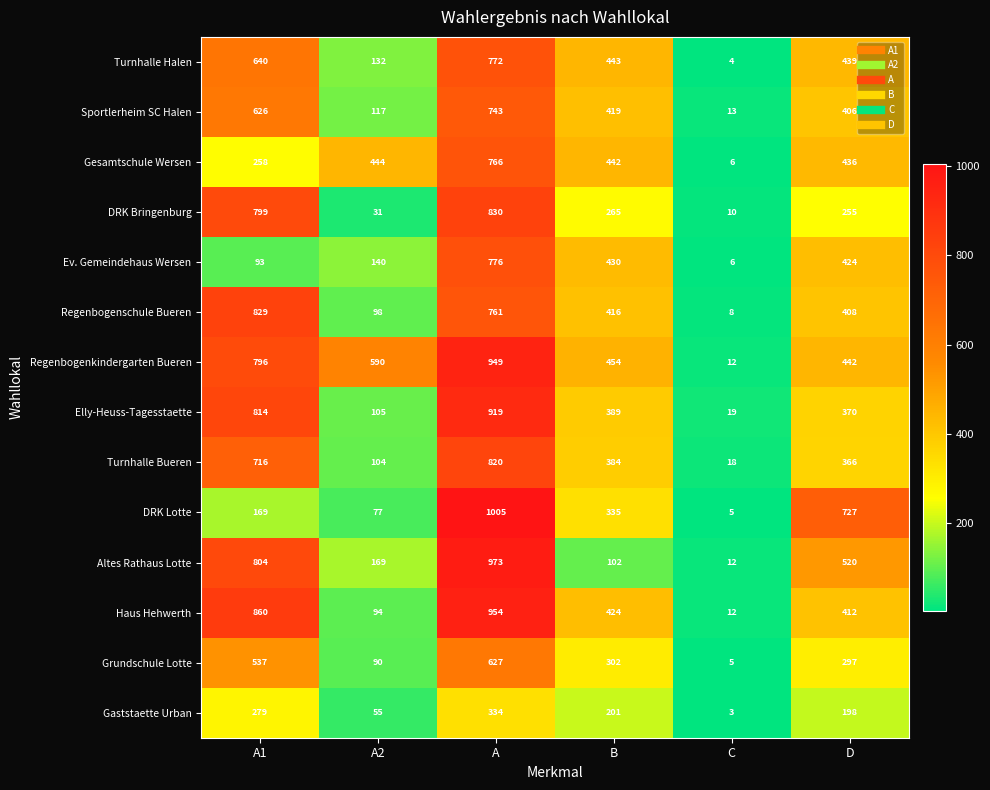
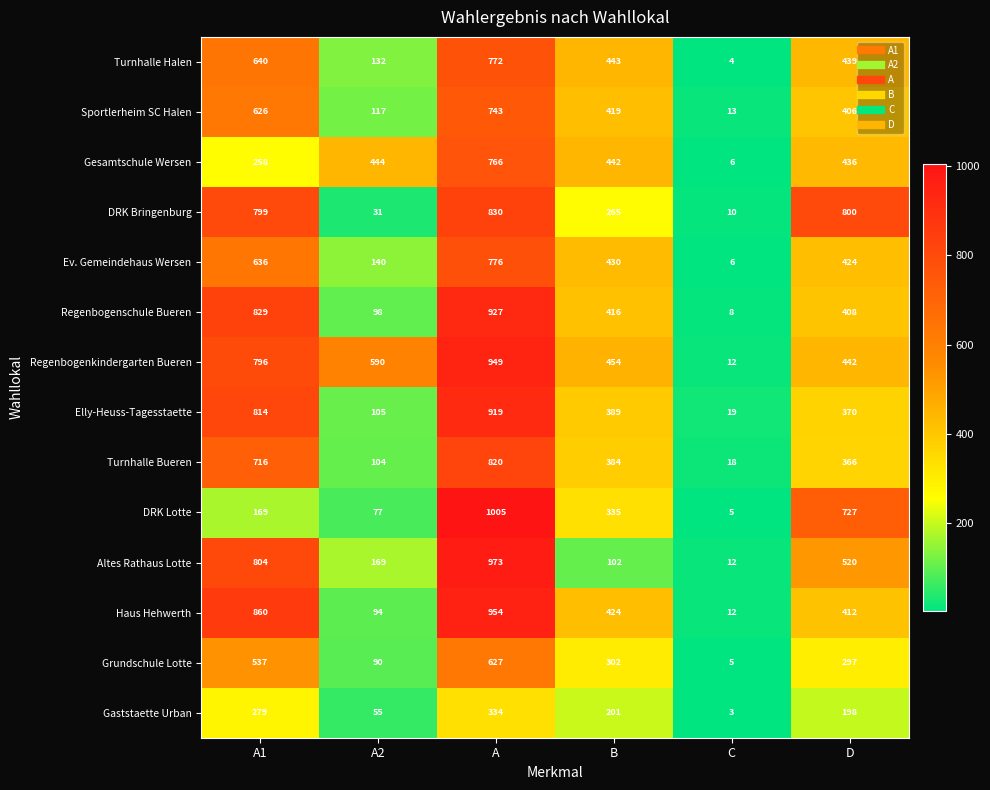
  {
    "Turnhalle Halen": {
      "A1": 640,
      "A2": 132,
      "A": 772,
      "B": 443,
      "C": 4
    },
    "Sportlerheim SC Halen": {
      "A1": 626,
      "A2": 117,
      "A": 743,
      "B": 419,
      "C": 13
    },
    "Gesamtschule Wersen": {
      "A1": 258,
      "A2": 444,
      "A": 766,
      "B": 442,
      "C": 6,
      "D": 436
    },
    "DRK Bringenburg": {
      "A1": 799,
      "A2": 31,
      "A": 830,
      "B": 265,
      "C": 10,
-     "D": 255
+     "D": 800
    },
    "Ev. Gemeindehaus Wersen": {
-     "A1": 93,
+     "A1": 636,
      "A2": 140,
      "A": 776,
      "B": 430,
      "C": 6,
      "D": 424
    },
    "Regenbogenschule Bueren": {
      "A1": 829,
      "A2": 98,
-     "A": 761,
+     "A": 927,
      "B": 416,
      "C": 8,
      "D": 408
    },
    "Regenbogenkindergarten Bueren": {
      "A1": 796,
      "A2": 590,
      "A": 949,
      "B": 454,
      "C": 12,
      "D": 442
    },
    "Elly-Heuss-Tagesstaette": {
      "A1": 814,
      "A2": 105,
      "A": 919,
      "B": 389,
      "C": 19,
      "D": 370
    },
    "Turnhalle Bueren": {
      "A1": 716,
      "A2": 104,
      "A": 820,
      "B": 384,
      "C": 18,
      "D": 366
    },
    "DRK Lotte": {
      "A1": 169,
      "A2": 77,
      "A": 1005,
      "B": 335,
      "C": 5,
      "D": 727
    },
    "Altes Rathaus Lotte": {
      "A1": 804,
      "A2": 169,
      "A": 973,
      "B": 102,
      "C": 12,
      "D": 520
    },
    "Haus Hehwerth": {
      "A1": 860,
      "A2": 94,
      "A": 954,
      "B": 424,
      "C": 12,
      "D": 412
    },
    "Grundschule Lotte": {
      "A1": 537,
      "A2": 90,
      "A": 627,
      "B": 302,
      "C": 5,
      "D": 297
    },
    "Gaststaette Urban": {
      "A1": 279,
      "A2": 55,
      "A": 334,
      "B": 201,
      "C": 3,
      "D": 198
    }
  }
